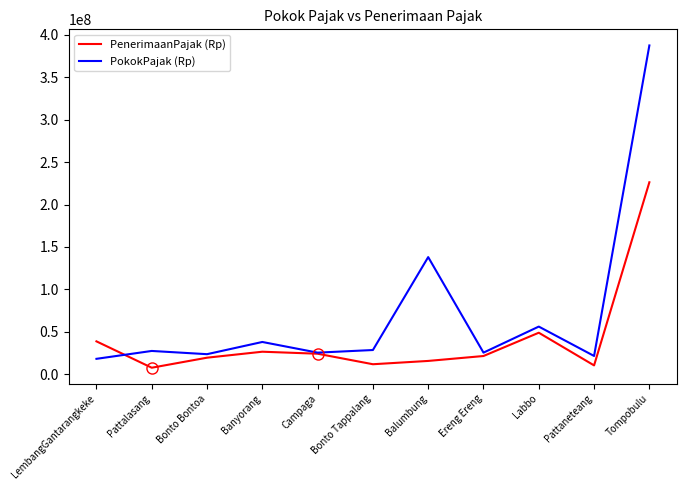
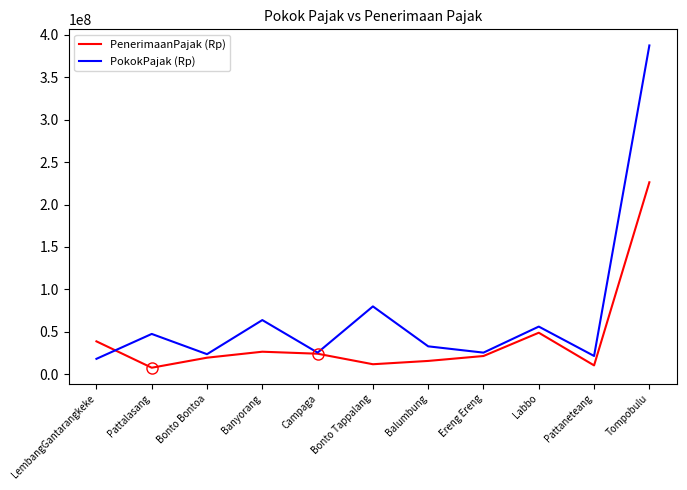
  {
    "PokokPajak (Rp)": {
      "LembangGantarangkeke": 20000000,
-     "Pattalasang": 30000000,
+     "Pattalasang": 50000000,
      "Bonto Bontoa": 20000000,
-     "Banyorang": 40000000,
-     "Bonto Tappalang": 30000000,
-     "Balumbung": 140000000,
+     "Banyorang": 60000000,
+     "Bonto Tappalang": 80000000,
+     "Balumbung": 30000000,
      "Ereng Ereng": 30000000,
      "Labbo": 60000000,
      "Pattaneteang": 20000000,
      "Tompobulu": 390000000
    }
  }
